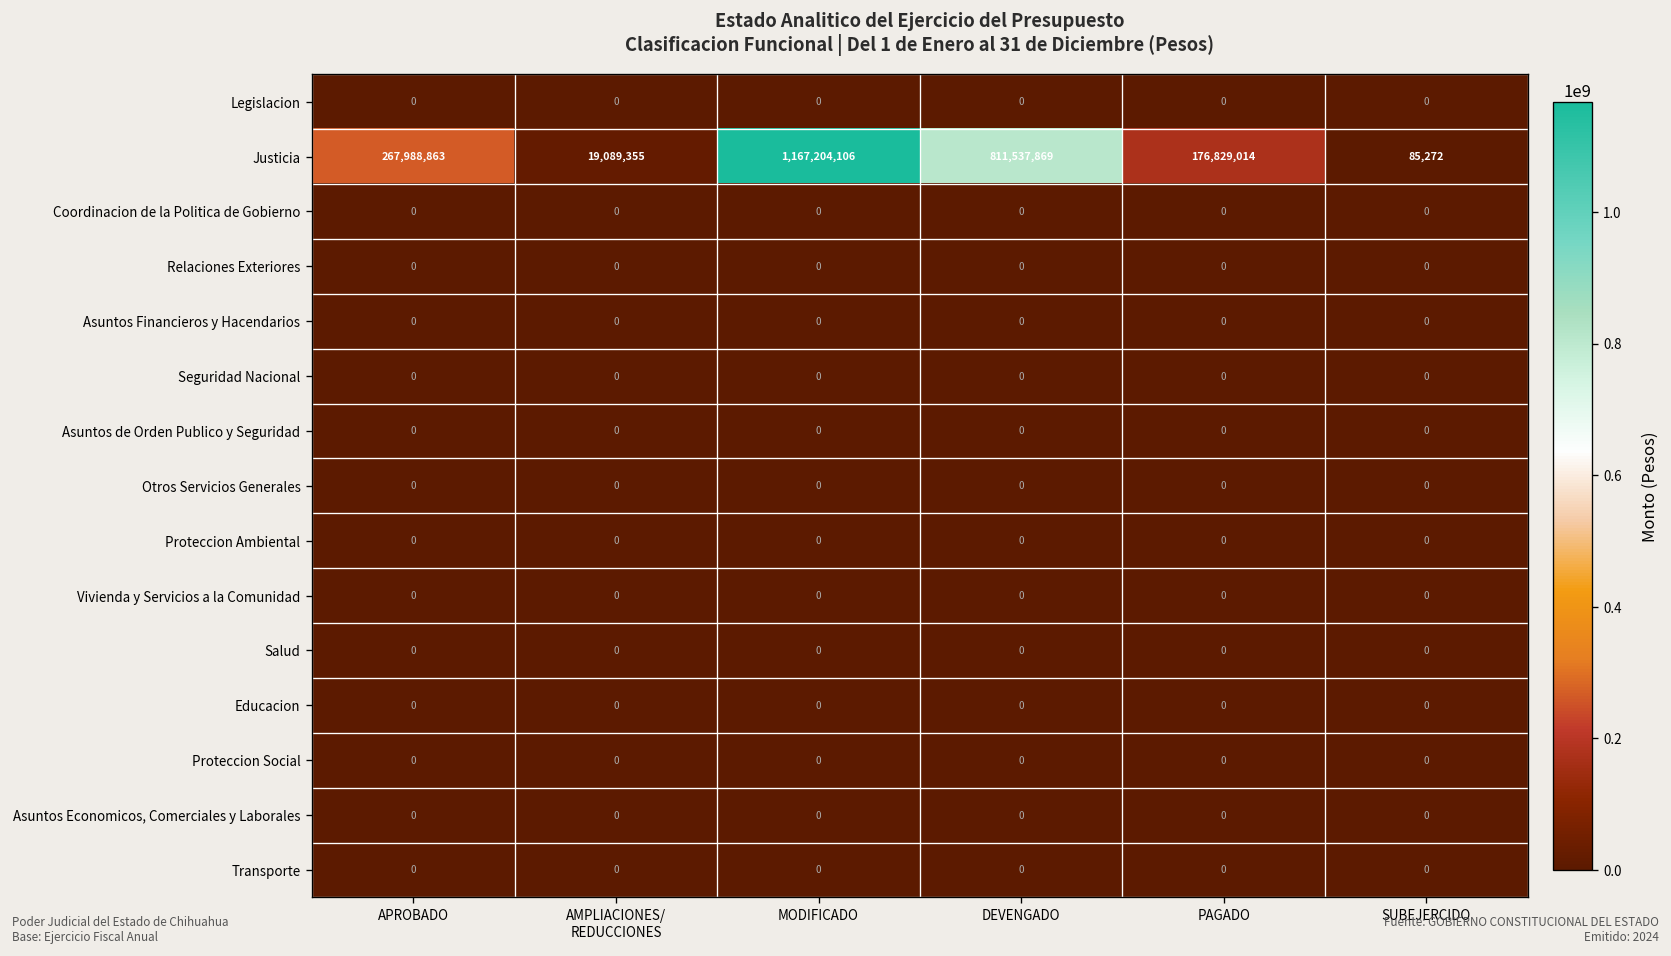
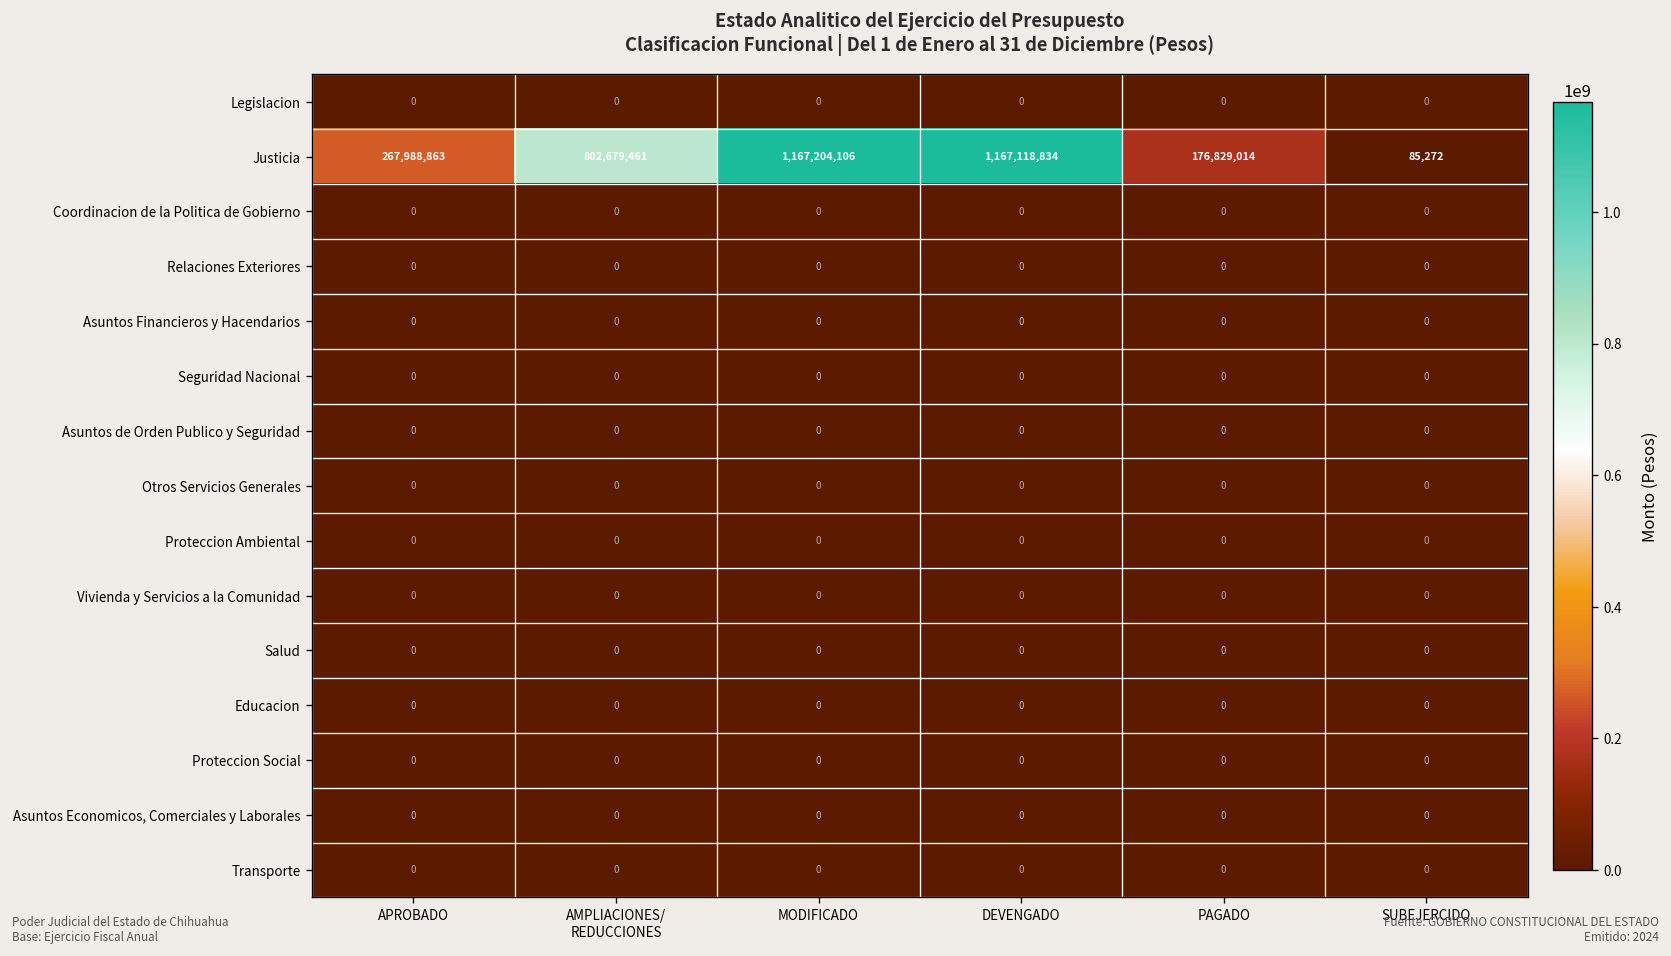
  {
    "Legislacion": {
      "APROBADO": "0",
      "AMPLIACIONES/ REDUCCIONES": "0",
      "MODIFICADO": "0",
      "DEVENGADO": "0",
      "PAGADO": "0",
      "SUBEJERCIDO": "0"
    },
    "Justicia": {
      "APROBADO": "267,988,863",
-     "AMPLIACIONES/ REDUCCIONES": "19,089,355",
+     "AMPLIACIONES/ REDUCCIONES": "802,679,461",
      "MODIFICADO": "1,167,204,106",
-     "DEVENGADO": "811,537,869",
+     "DEVENGADO": "1,167,118,834",
      "PAGADO": "176,829,014",
      "SUBEJERCIDO": "85,272"
    },
    "Coordinacion de la Politica de Gobierno": {
      "APROBADO": "0",
      "AMPLIACIONES/ REDUCCIONES": "0",
      "MODIFICADO": "0",
      "DEVENGADO": "0",
      "PAGADO": "0",
      "SUBEJERCIDO": "0"
    },
    "Relaciones Exteriores": {
      "APROBADO": "0",
      "AMPLIACIONES/ REDUCCIONES": "0",
      "MODIFICADO": "0",
      "DEVENGADO": "0",
      "PAGADO": "0",
      "SUBEJERCIDO": "0"
    },
    "Asuntos Financieros y Hacendarios": {
      "APROBADO": "0",
      "AMPLIACIONES/ REDUCCIONES": "0",
      "MODIFICADO": "0",
      "DEVENGADO": "0",
      "PAGADO": "0",
      "SUBEJERCIDO": "0"
    },
    "Seguridad Nacional": {
      "APROBADO": "0",
      "AMPLIACIONES/ REDUCCIONES": "0",
      "MODIFICADO": "0",
      "DEVENGADO": "0",
      "PAGADO": "0",
      "SUBEJERCIDO": "0"
    },
    "Asuntos de Orden Publico y Seguridad": {
      "APROBADO": "0",
      "AMPLIACIONES/ REDUCCIONES": "0",
      "MODIFICADO": "0",
      "DEVENGADO": "0",
      "PAGADO": "0",
      "SUBEJERCIDO": "0"
    },
    "Otros Servicios Generales": {
      "APROBADO": "0",
      "AMPLIACIONES/ REDUCCIONES": "0",
      "MODIFICADO": "0",
      "DEVENGADO": "0",
      "PAGADO": "0",
      "SUBEJERCIDO": "0"
    },
    "Proteccion Ambiental": {
      "APROBADO": "0",
      "AMPLIACIONES/ REDUCCIONES": "0",
      "MODIFICADO": "0",
      "DEVENGADO": "0",
      "PAGADO": "0",
      "SUBEJERCIDO": "0"
    },
    "Vivienda y Servicios a la Comunidad": {
      "APROBADO": "0",
      "AMPLIACIONES/ REDUCCIONES": "0",
      "MODIFICADO": "0",
      "DEVENGADO": "0",
      "PAGADO": "0",
      "SUBEJERCIDO": "0"
    },
    "Salud": {
      "APROBADO": "0",
      "AMPLIACIONES/ REDUCCIONES": "0",
      "MODIFICADO": "0",
      "DEVENGADO": "0",
      "PAGADO": "0",
      "SUBEJERCIDO": "0"
    },
    "Educacion": {
      "APROBADO": "0",
      "AMPLIACIONES/ REDUCCIONES": "0",
      "MODIFICADO": "0",
      "DEVENGADO": "0",
      "PAGADO": "0",
      "SUBEJERCIDO": "0"
    },
    "Proteccion Social": {
      "APROBADO": "0",
      "AMPLIACIONES/ REDUCCIONES": "0",
      "MODIFICADO": "0",
      "DEVENGADO": "0",
      "PAGADO": "0",
      "SUBEJERCIDO": "0"
    },
    "Asuntos Economicos, Comerciales y Laborales": {
      "APROBADO": "0",
      "AMPLIACIONES/ REDUCCIONES": "0",
      "MODIFICADO": "0",
      "DEVENGADO": "0",
      "PAGADO": "0",
      "SUBEJERCIDO": "0"
    },
    "Transporte": {
      "APROBADO": "0",
      "AMPLIACIONES/ REDUCCIONES": "0",
      "MODIFICADO": "0",
      "DEVENGADO": "0",
      "PAGADO": "0",
      "SUBEJERCIDO": "0"
    }
  }
